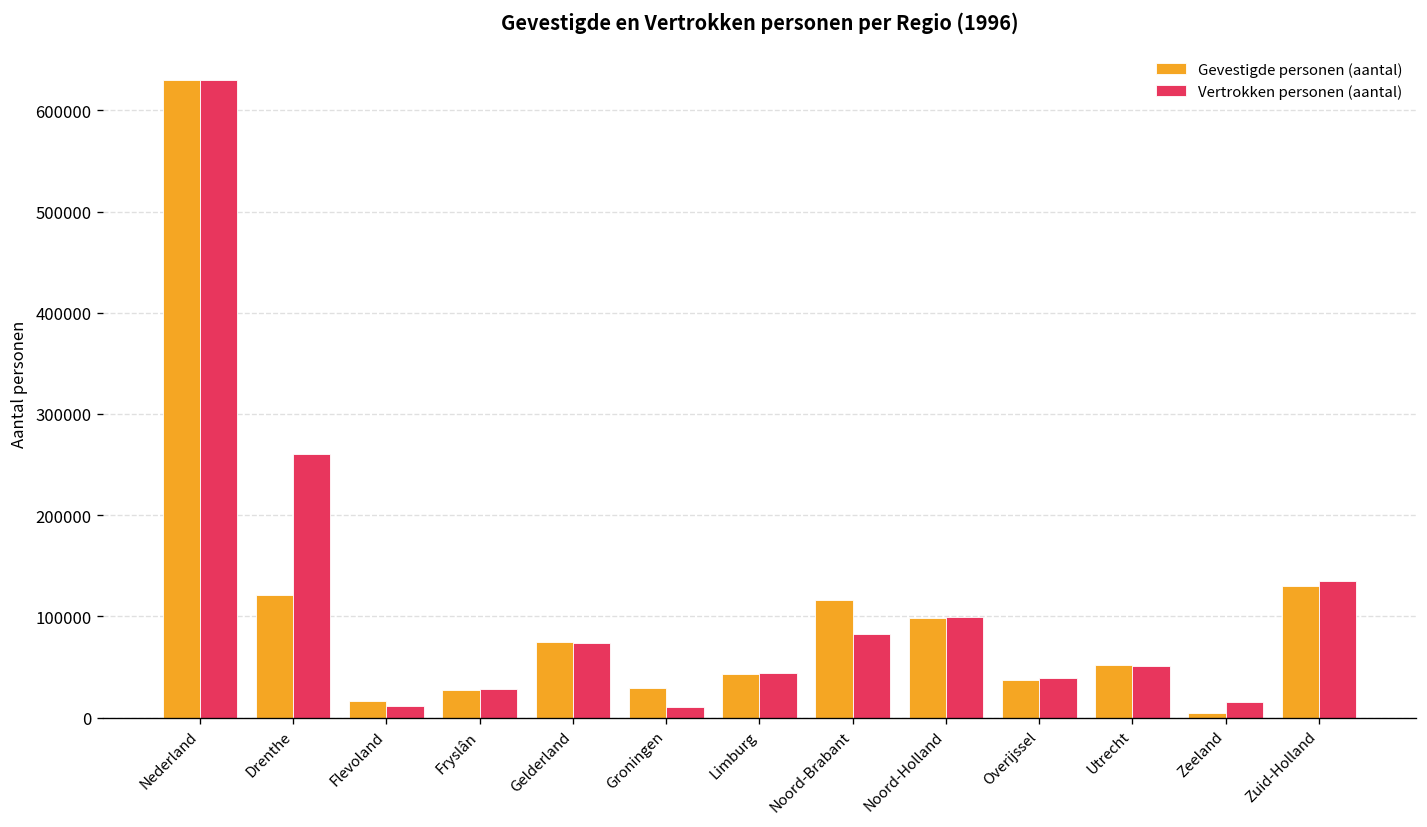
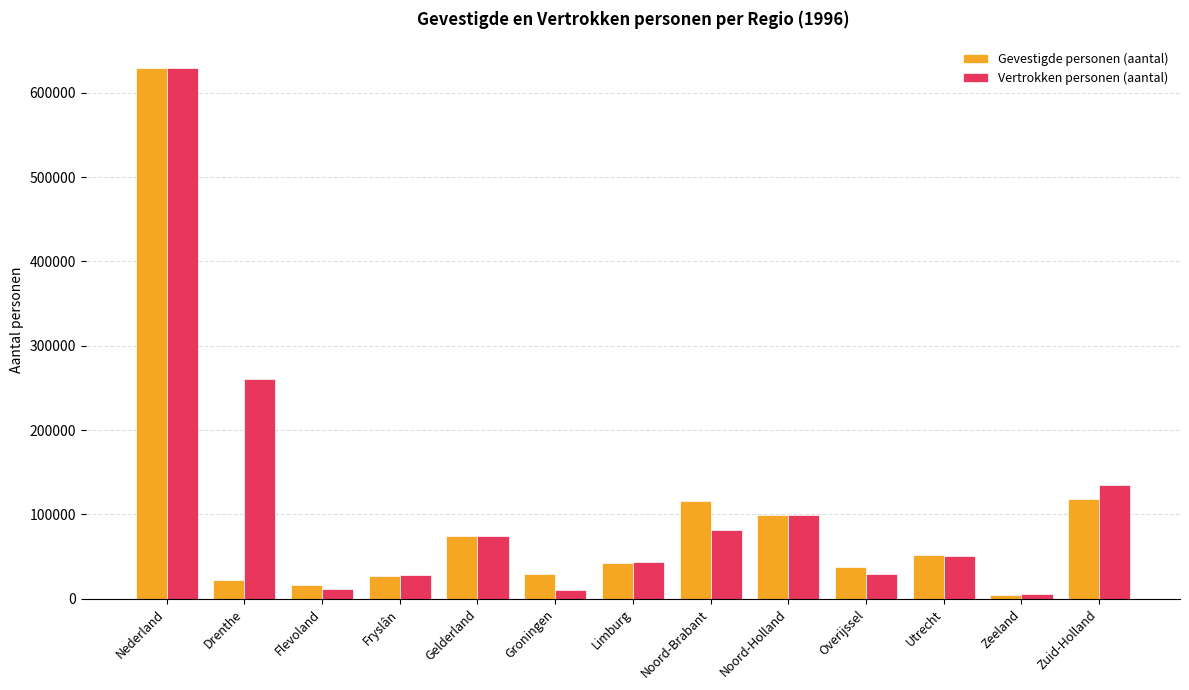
  {
    "Gevestigde personen (aantal)": {
      "Nederland": 630000,
-     "Drenthe": 120000,
+     "Drenthe": 20000,
      "Flevoland": 20000,
      "Fryslân": 30000,
      "Gelderland": 70000,
      "Groningen": 30000,
      "Limburg": 40000,
      "Noord-Brabant": 120000,
      "Noord-Holland": 100000,
      "Overijssel": 40000,
      "Utrecht": 50000,
      "Zeeland": 0,
-     "Zuid-Holland": 130000
+     "Zuid-Holland": 120000
    },
    "Vertrokken personen (aantal)": {
      "Nederland": 630000,
      "Drenthe": 260000,
      "Flevoland": 10000,
      "Fryslân": 30000,
      "Gelderland": 70000,
      "Groningen": 10000,
      "Limburg": 40000,
      "Noord-Brabant": 80000,
      "Noord-Holland": 100000,
-     "Overijssel": 40000,
+     "Overijssel": 30000,
      "Utrecht": 50000,
-     "Zeeland": 20000,
+     "Zeeland": 10000,
      "Zuid-Holland": 140000
    }
  }
